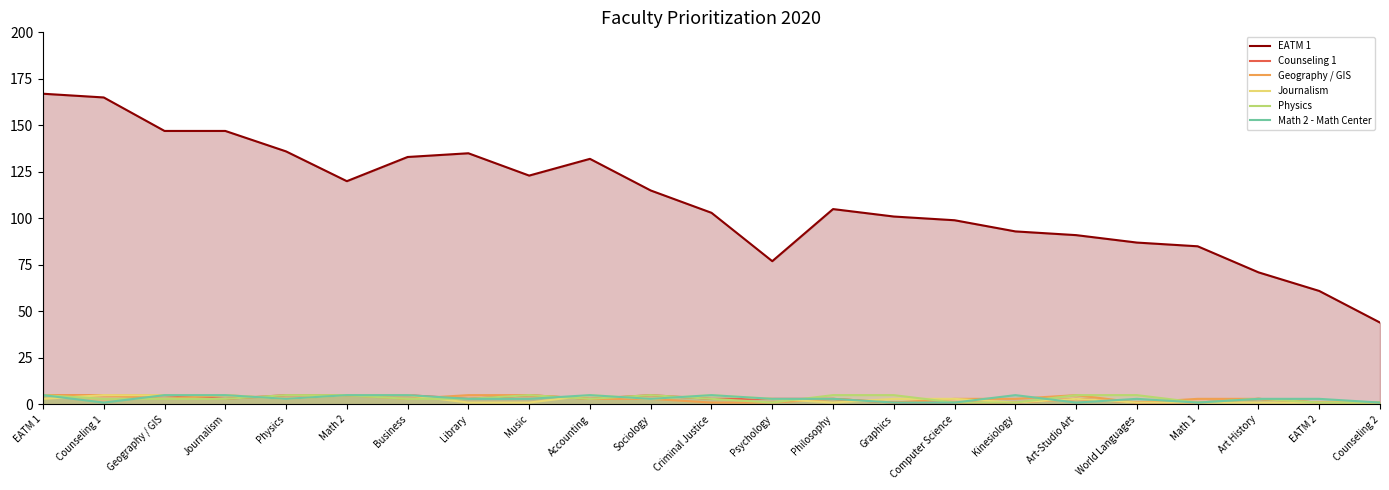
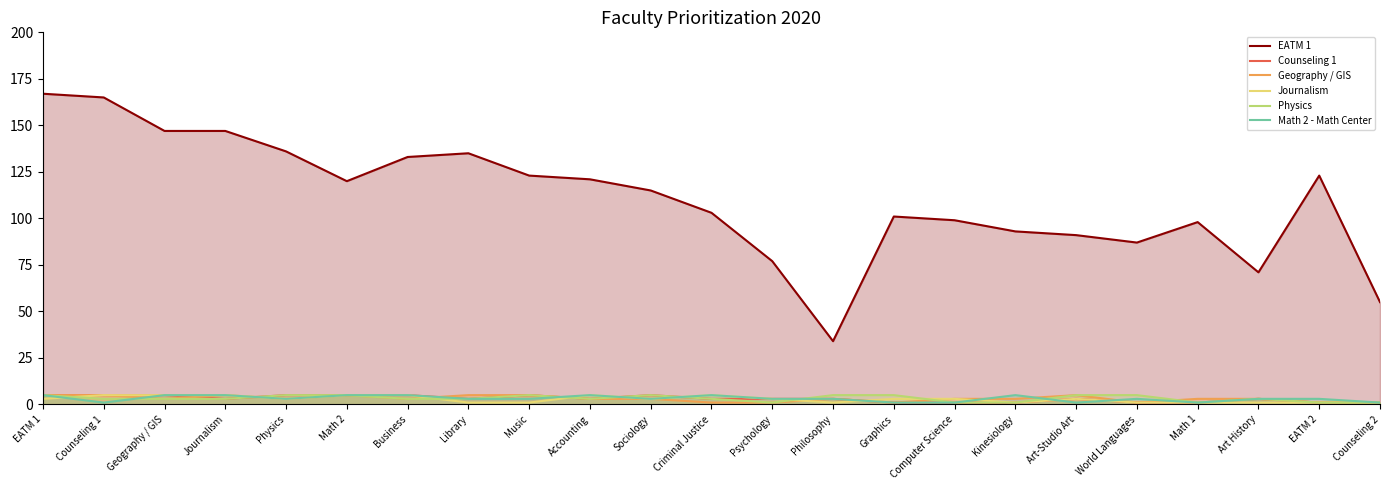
  {
    "EATM 1": {
      "EATM 1": 167,
      "Counseling 1": 165,
      "Geography / GIS": 147,
      "Journalism": 147,
      "Physics": 136,
      "Math 2": 120,
      "Business": 133,
      "Library": 135,
      "Music": 123,
-     "Accounting": 132,
+     "Accounting": 121,
      "Sociology": 115,
      "Criminal Justice": 103,
      "Psychology": 77,
-     "Philosophy": 105,
+     "Philosophy": 34,
      "Graphics": 101,
      "Computer Science": 99,
      "Kinesiology": 93,
      "Art-Studio Art": 91,
      "World Languages": 87,
-     "Math 1": 85,
+     "Math 1": 98,
      "Art History": 71,
-     "EATM 2": 61,
-     "Counseling 2": 44
+     "EATM 2": 123,
+     "Counseling 2": 55
    },
    "Geography / GIS": {
      "Library": 5,
      "Criminal Justice": 1,
      "Kinesiology": 3,
      "Math 1": 3
    },
    "Math 2 - Math Center": {
      "Counseling 1": 1,
      "Music": 3,
      "Kinesiology": 5,
      "Art-Studio Art": 1,
      "World Languages": 3,
      "EATM 2": 3
    }
  }
